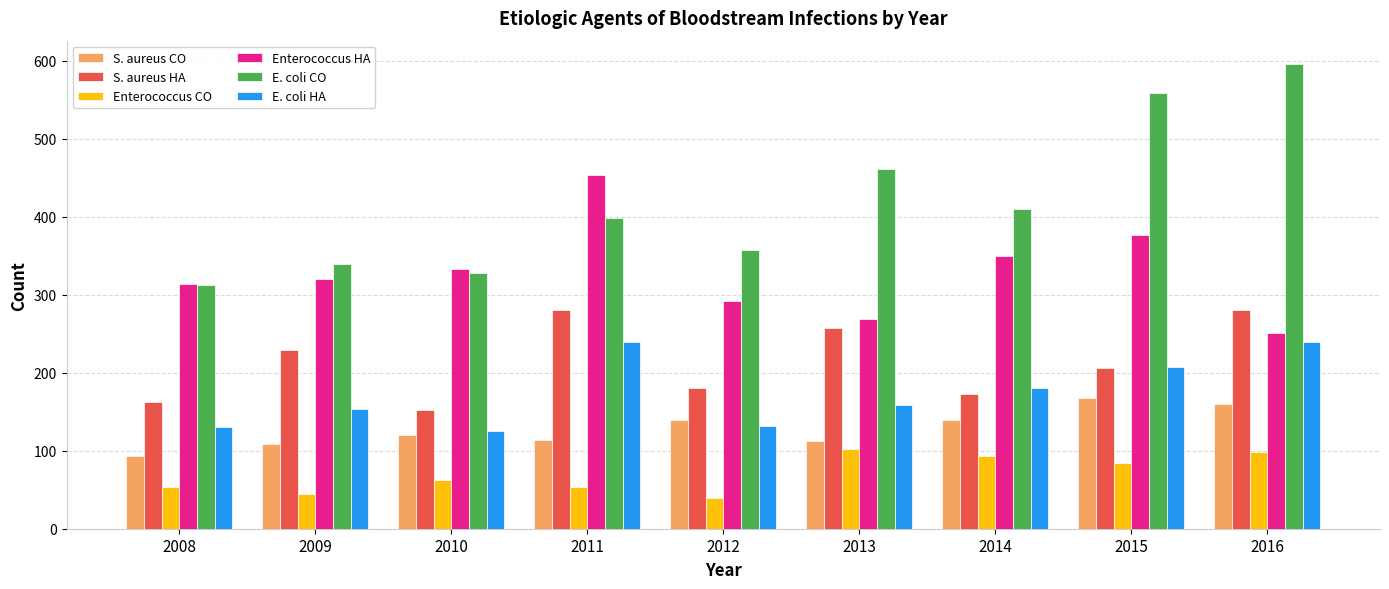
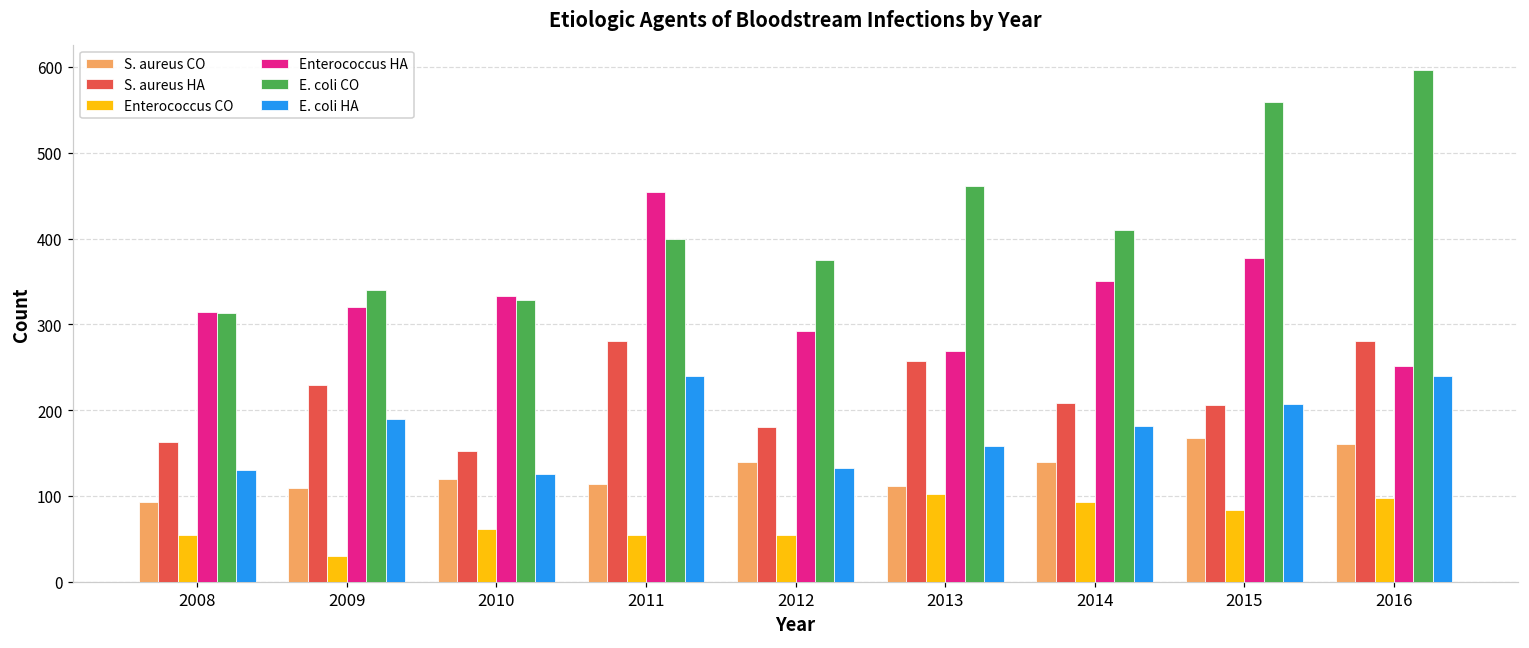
  {
    "S. aureus CO": {
      "2008": 90,
      "2009": 110,
      "2010": 120,
      "2011": 110,
      "2012": 140,
      "2013": 110,
      "2014": 140,
      "2015": 170,
      "2016": 160
    },
    "S. aureus HA": {
      "2008": 160,
      "2009": 230,
      "2010": 150,
      "2011": 280,
      "2012": 180,
      "2013": 260,
-     "2014": 170,
+     "2014": 210,
      "2015": 210,
      "2016": 280
    },
    "Enterococcus CO": {
      "2008": 50,
-     "2009": 50,
+     "2009": 30,
      "2010": 60,
      "2011": 50,
-     "2012": 40,
+     "2012": 60,
      "2013": 100,
      "2014": 90,
      "2015": 80,
      "2016": 100
    },
    "Enterococcus HA": {
      "2008": 310,
      "2009": 320,
      "2010": 330,
      "2011": 450,
      "2012": 290,
      "2013": 270,
      "2014": 350,
      "2015": 380,
      "2016": 250
    },
    "E. coli CO": {
      "2008": 310,
      "2009": 340,
      "2010": 330,
      "2011": 400,
-     "2012": 360,
+     "2012": 380,
      "2013": 460,
      "2014": 410,
      "2015": 560,
      "2016": 600
    },
    "E. coli HA": {
      "2008": 130,
-     "2009": 150,
+     "2009": 190,
      "2010": 130,
      "2011": 240,
      "2012": 130,
      "2013": 160,
      "2014": 180,
      "2015": 210,
      "2016": 240
    }
  }
